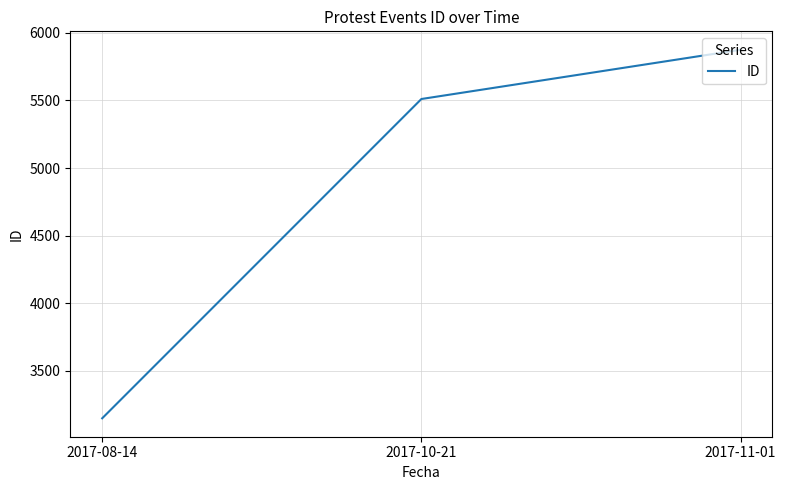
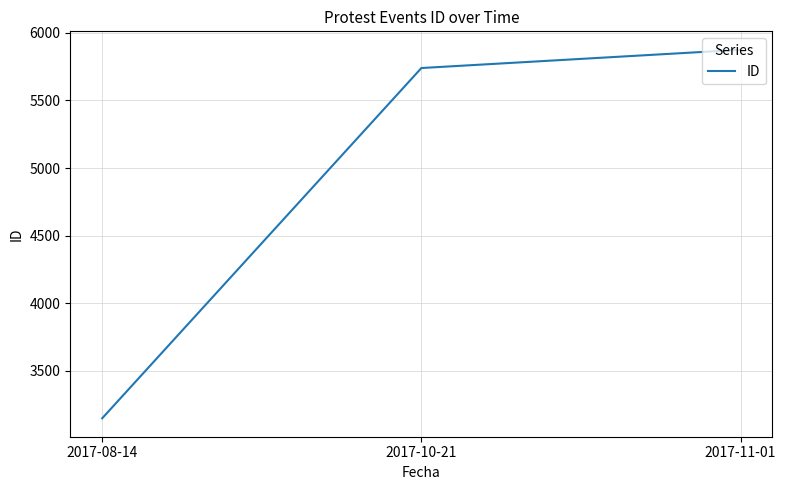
  {
    "2017-08-14": 3150,
-   "2017-10-21": 5510
+   "2017-10-21": 5740
  }
